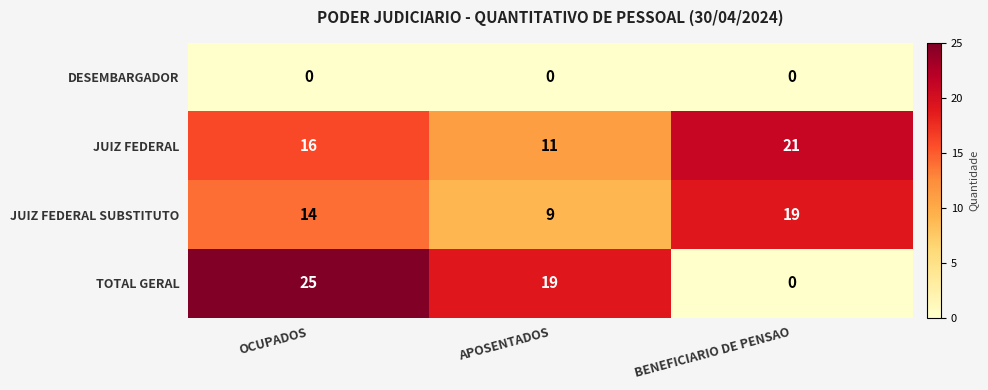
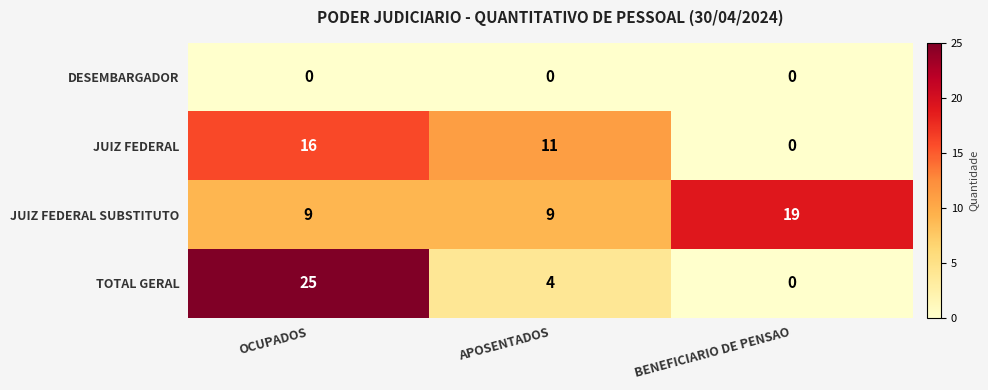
  {
    "DESEMBARGADOR": {
      "OCUPADOS": 0,
      "APOSENTADOS": 0,
      "BENEFICIARIO DE PENSAO": 0
    },
    "JUIZ FEDERAL": {
      "OCUPADOS": 16,
      "APOSENTADOS": 11,
-     "BENEFICIARIO DE PENSAO": 21
+     "BENEFICIARIO DE PENSAO": 0
    },
    "JUIZ FEDERAL SUBSTITUTO": {
-     "OCUPADOS": 14,
+     "OCUPADOS": 9,
      "APOSENTADOS": 9,
      "BENEFICIARIO DE PENSAO": 19
    },
    "TOTAL GERAL": {
      "OCUPADOS": 25,
-     "APOSENTADOS": 19,
+     "APOSENTADOS": 4,
      "BENEFICIARIO DE PENSAO": 0
    }
  }
